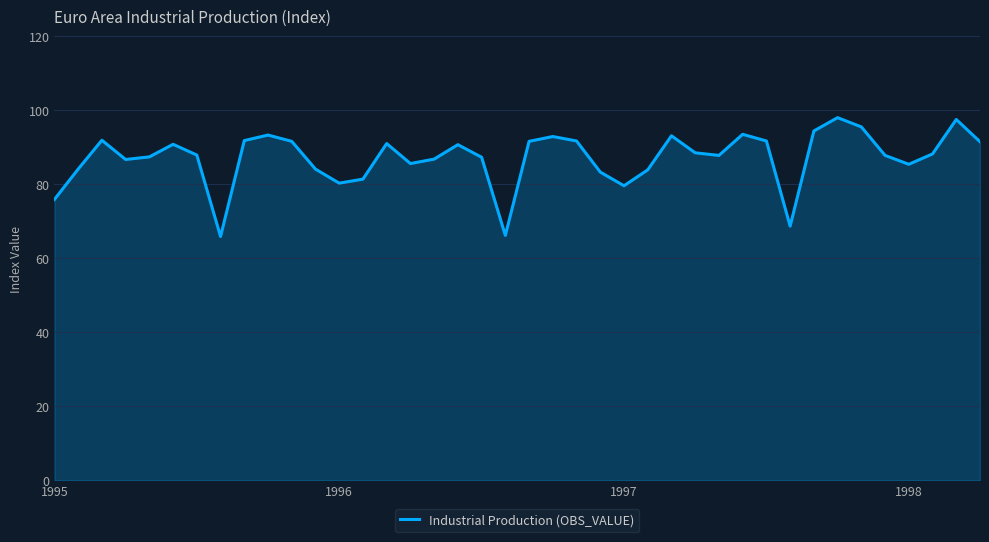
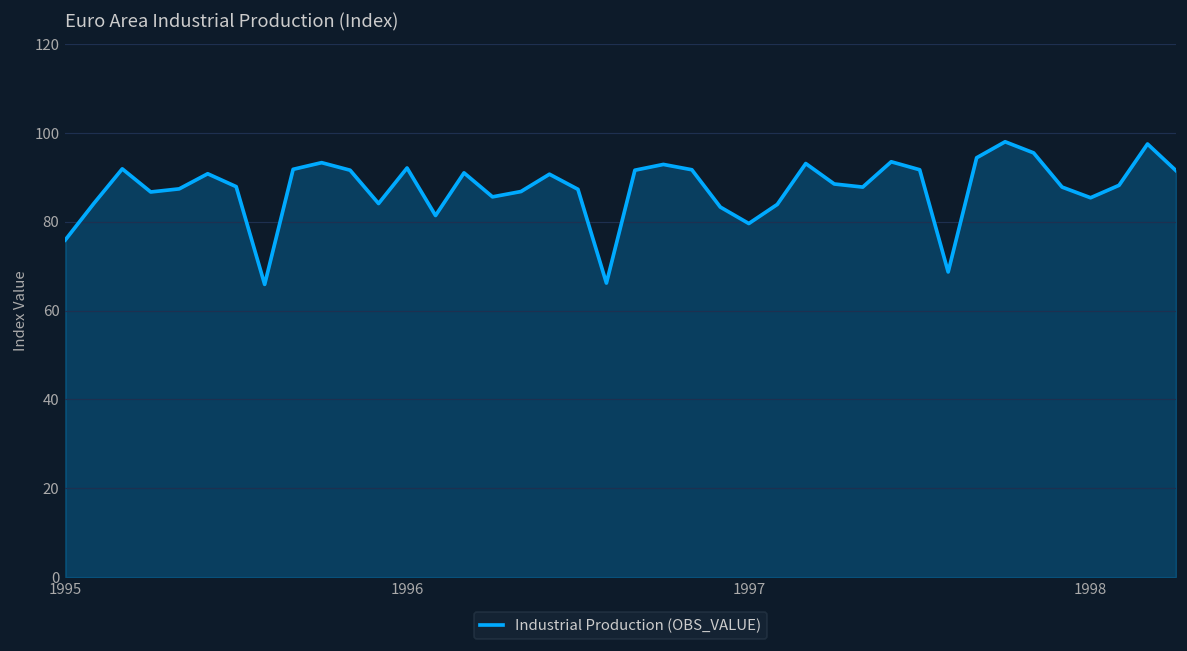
  {
    "1995": 76,
-   "1996": 80,
+   "1996": 92,
    "1997": 80,
    "1998": 85
  }
